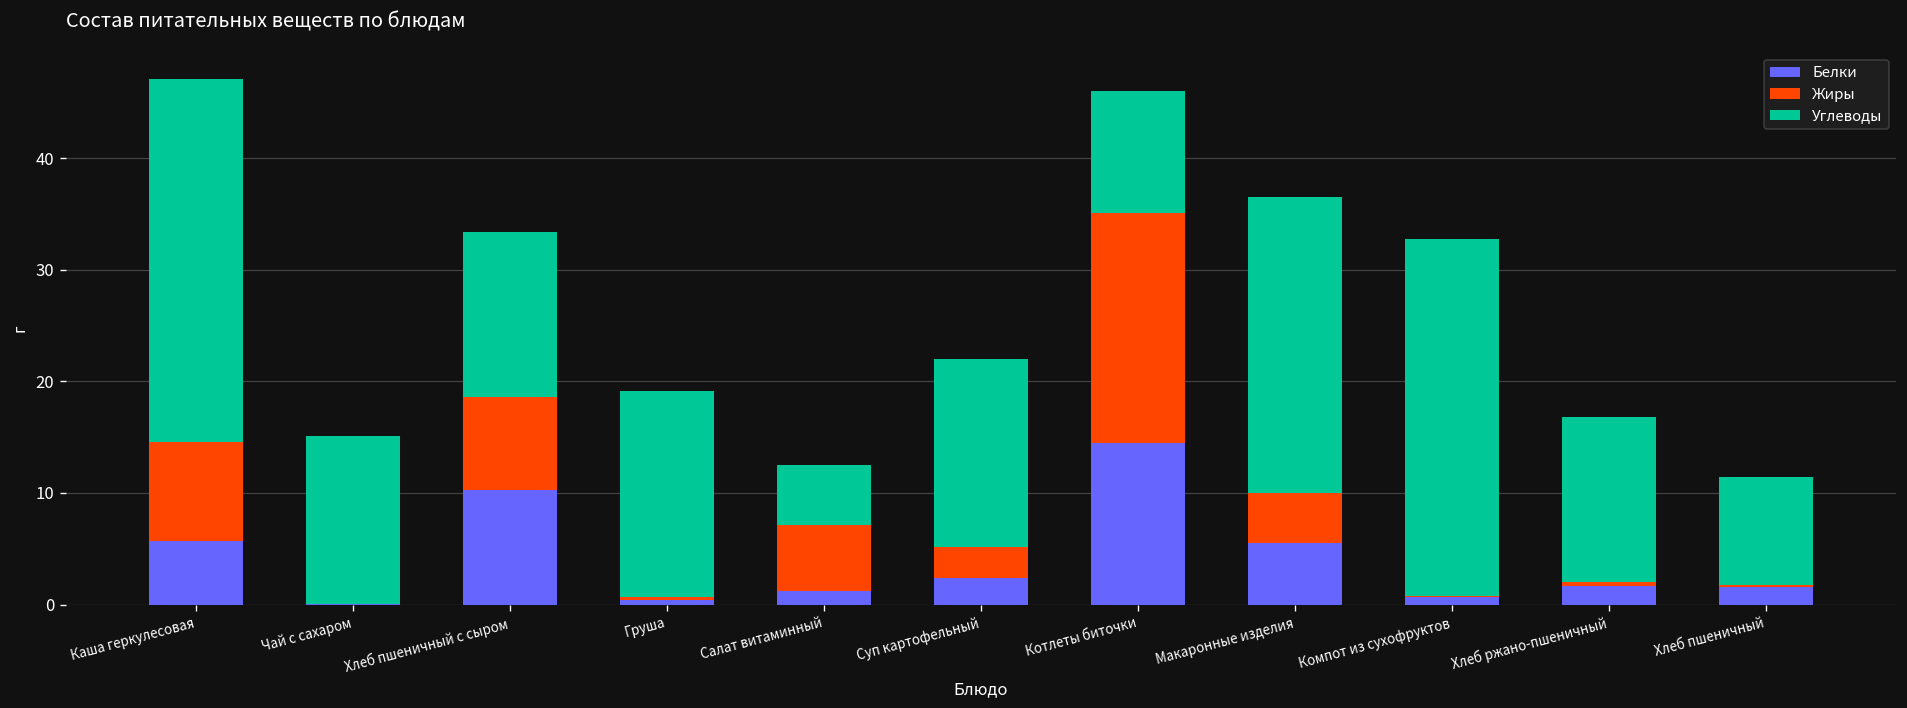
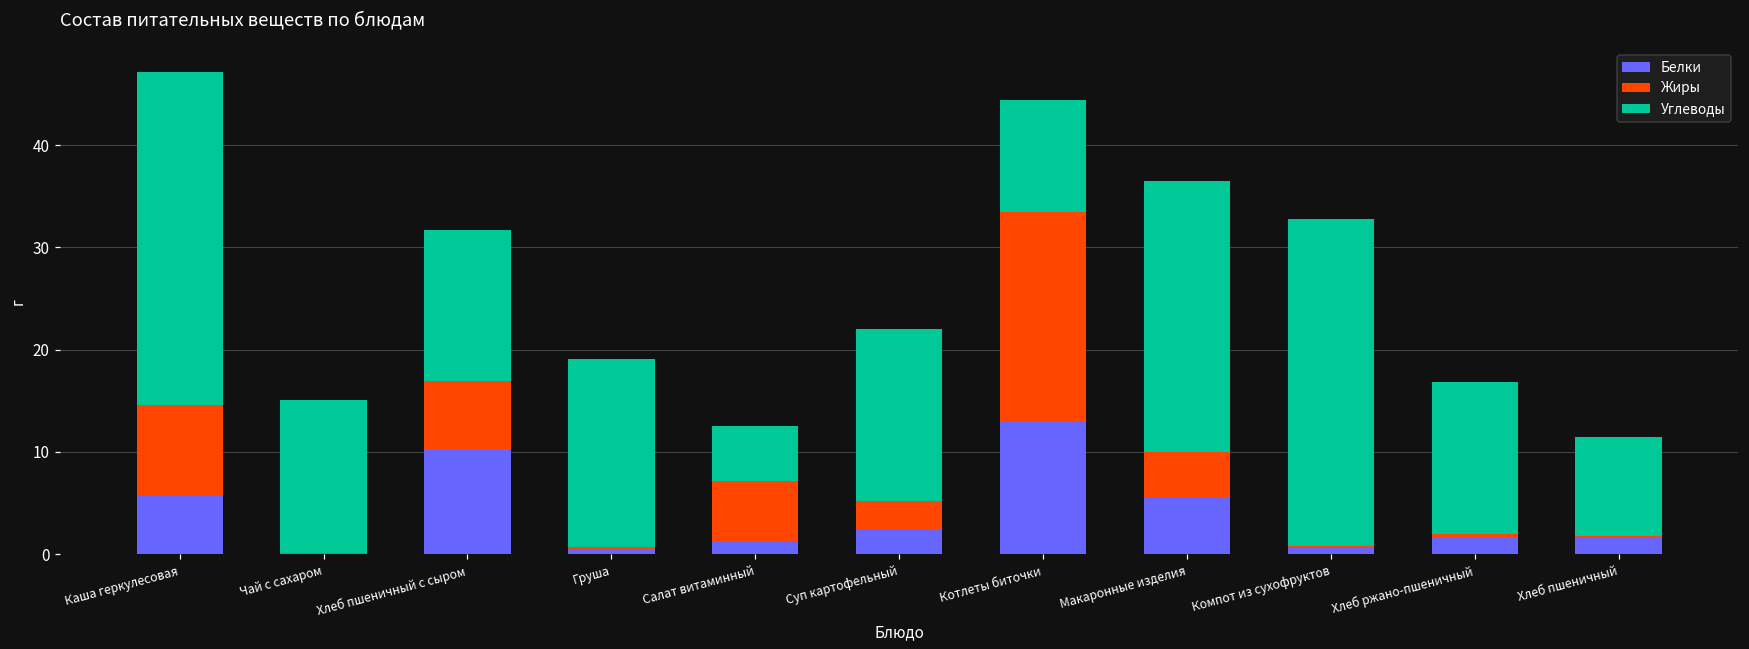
  {
    "Белки": {
      "Каша геркулесовая": 6,
      "Хлеб пшеничный с сыром": 10,
      "Груша": 0,
      "Салат витаминный": 1,
      "Суп картофельный": 2,
-     "Котлеты биточки": 15,
+     "Котлеты биточки": 13,
      "Макаронные изделия": 6,
      "Компот из сухофруктов": 1,
      "Хлеб ржано-пшеничный": 2,
      "Хлеб пшеничный": 2
    },
    "Жиры": {
      "Каша геркулесовая": 9,
-     "Хлеб пшеничный с сыром": 8,
+     "Хлеб пшеничный с сыром": 7,
      "Груша": 0,
      "Салат витаминный": 6,
      "Суп картофельный": 3,
      "Котлеты биточки": 21,
      "Макаронные изделия": 5,
      "Хлеб ржано-пшеничный": 0
    },
    "Углеводы": {
      "Каша геркулесовая": 33,
      "Чай с сахаром": 15,
      "Хлеб пшеничный с сыром": 15,
      "Груша": 18,
      "Салат витаминный": 5,
      "Суп картофельный": 17,
      "Котлеты биточки": 11,
      "Макаронные изделия": 26,
      "Компот из сухофруктов": 32,
      "Хлеб ржано-пшеничный": 15,
      "Хлеб пшеничный": 10
    }
  }
